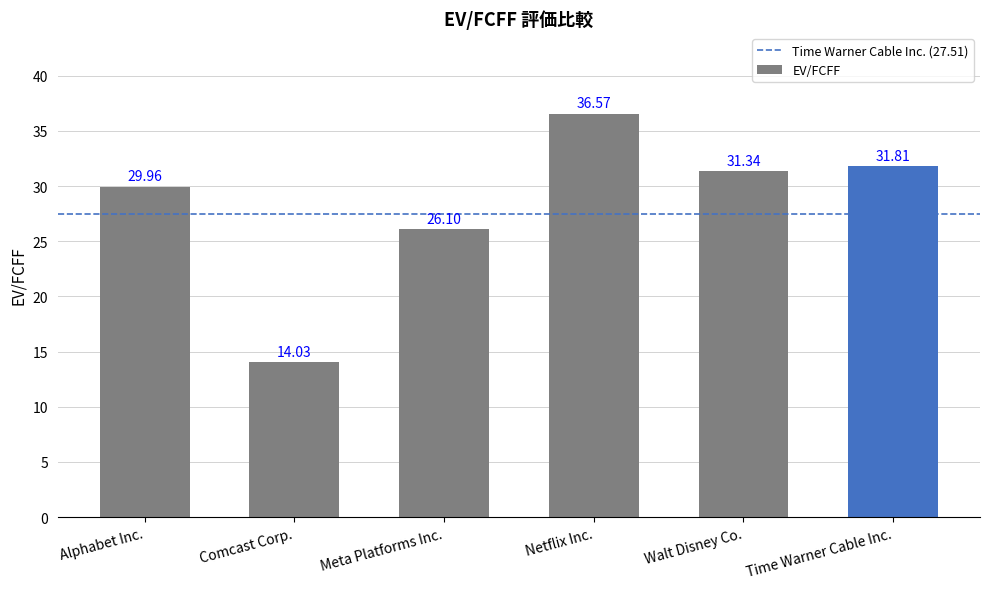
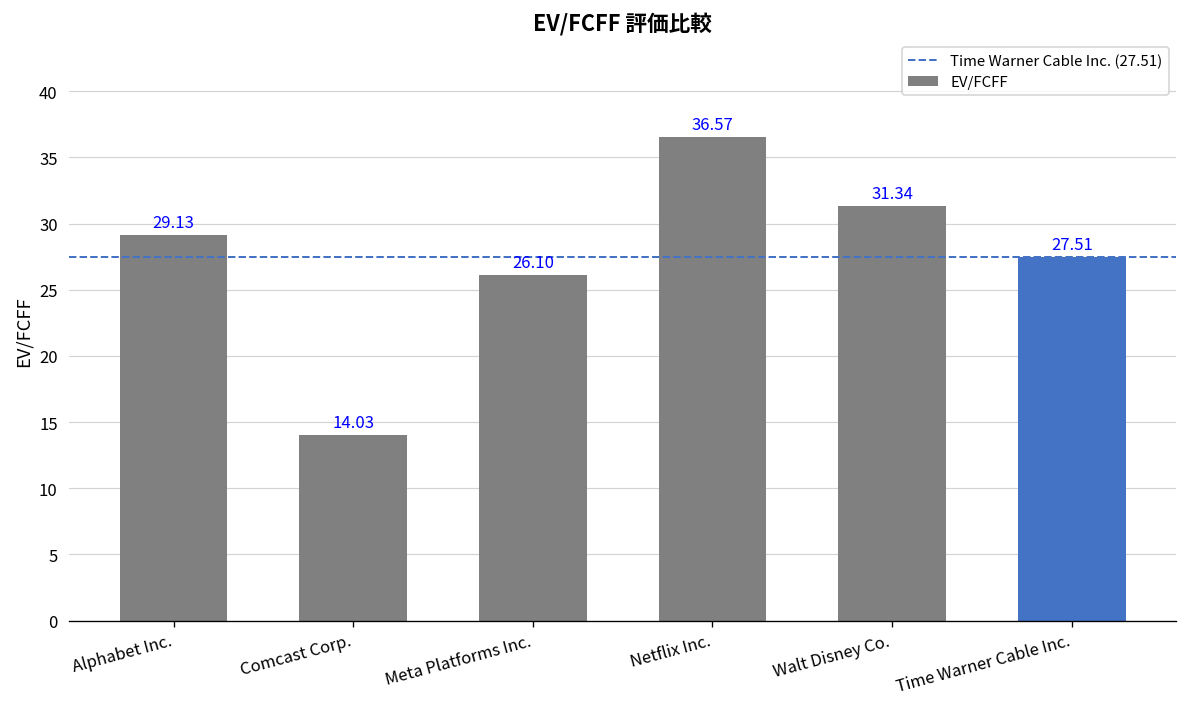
  {
-   "Alphabet Inc.": 29.96,
+   "Alphabet Inc.": 29.13,
    "Comcast Corp.": 14.03,
    "Meta Platforms Inc.": 26.10,
    "Netflix Inc.": 36.57,
    "Walt Disney Co.": 31.34,
-   "Time Warner Cable Inc.": 31.81
+   "Time Warner Cable Inc.": 27.51
  }
